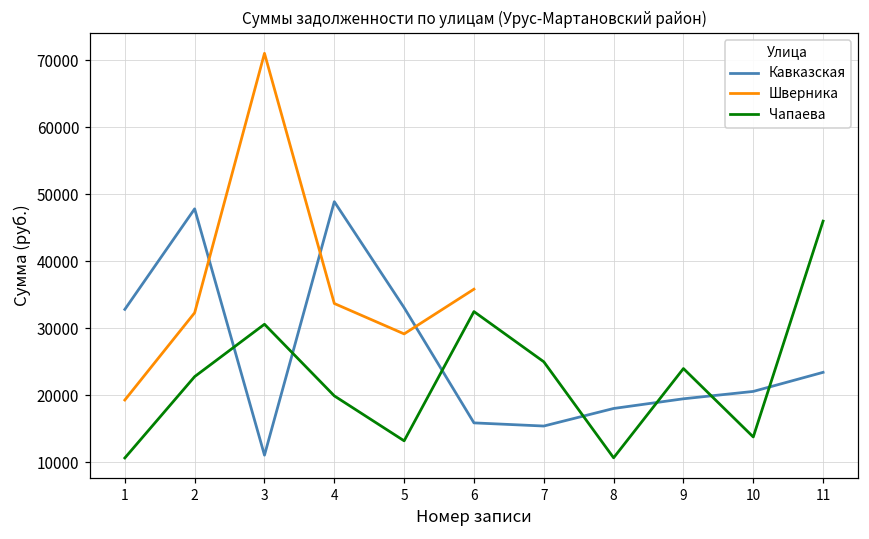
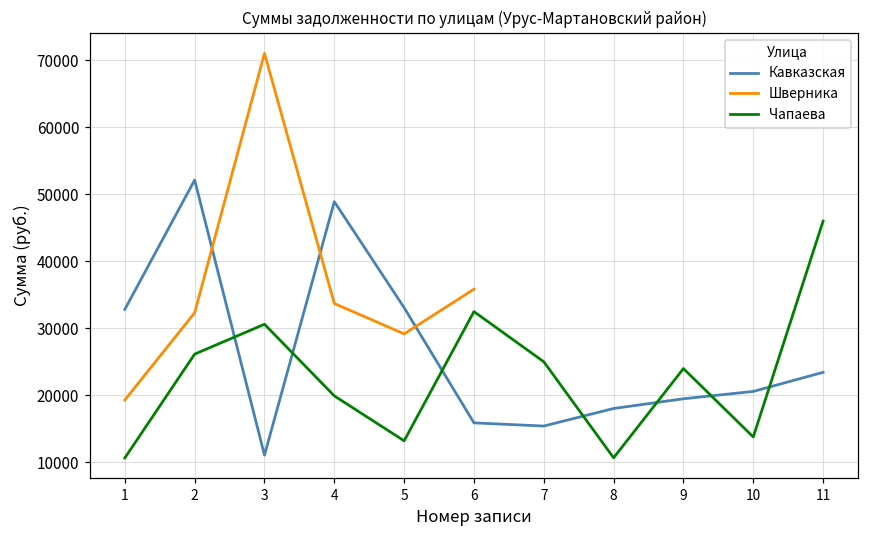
  {
    "Кавказская": {
      "1": 33000,
-     "2": 48000,
+     "2": 52000,
      "3": 11000,
      "4": 49000,
      "5": 33000,
      "6": 16000,
      "7": 15000,
      "8": 18000,
      "9": 19000,
      "10": 21000,
      "11": 23000
    },
    "Шверника": {
      "1": 19000,
      "2": 32000,
      "3": 71000,
      "4": 34000,
      "5": 29000,
      "6": 36000
    },
    "Чапаева": {
      "1": 11000,
-     "2": 23000,
+     "2": 26000,
      "3": 31000,
      "4": 20000,
      "5": 13000,
      "6": 32000,
      "7": 25000,
      "8": 11000,
      "9": 24000,
      "10": 14000,
      "11": 46000
    }
  }
